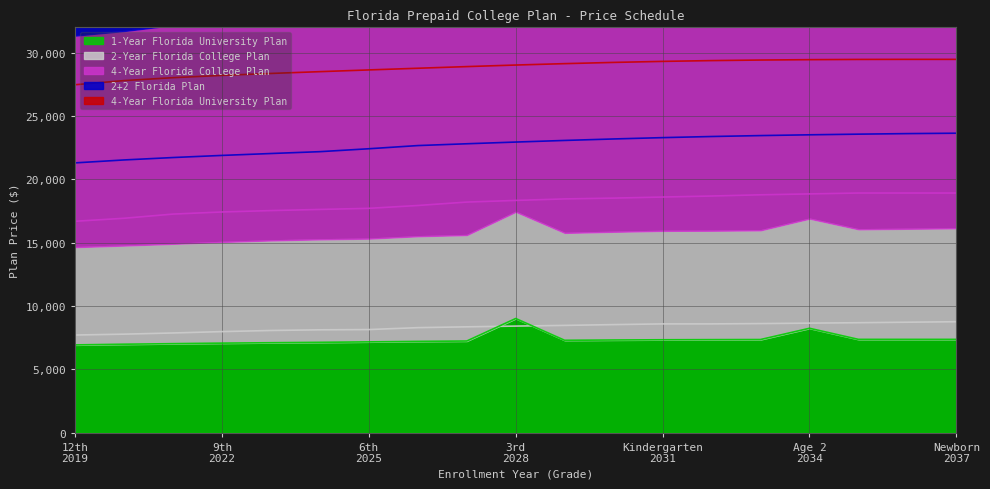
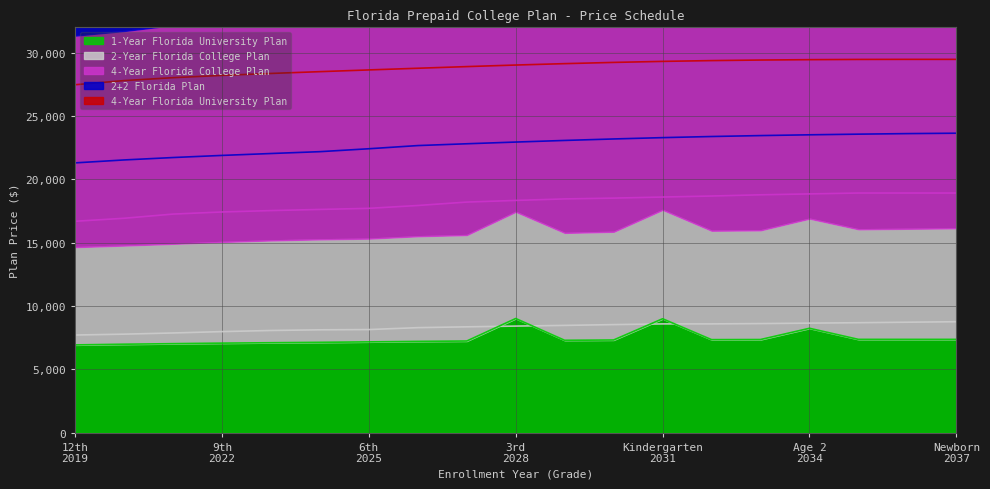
  {
    "1-Year Florida University Plan": {
      "12th 2019": "6,900",
      "9th 2022": "7,100",
      "6th 2025": "7,200",
      "3rd 2028": "9,000",
-     "Kindergarten 2031": "7,300",
+     "Kindergarten 2031": "9,000",
      "Age 2 2034": "8,200",
      "Newborn 2037": "7,400"
    }
  }
